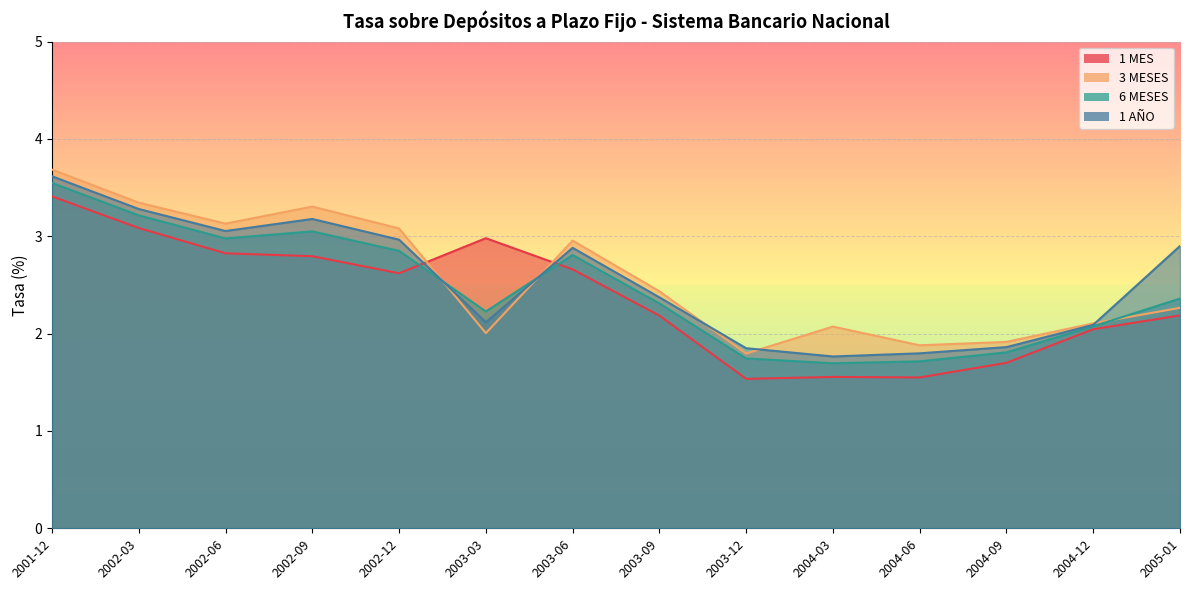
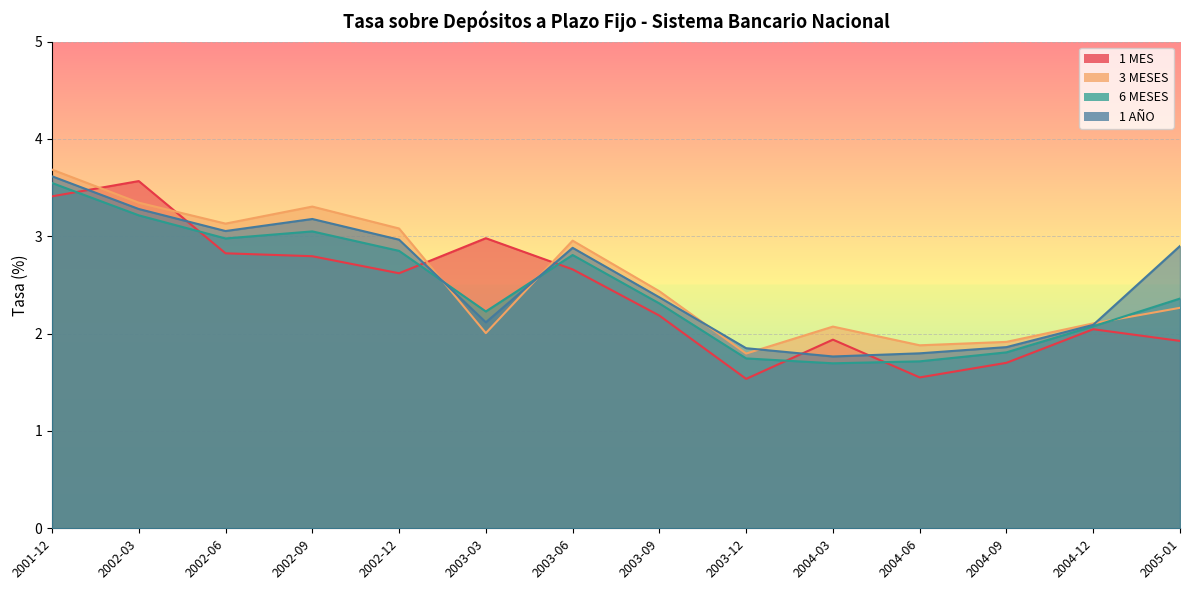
  {
    "1 MES": {
      "2001-12": 3.4,
-     "2002-03": 3.1,
+     "2002-03": 3.6,
      "2002-06": 2.8,
      "2002-09": 2.8,
      "2002-12": 2.6,
      "2003-03": 3.0,
      "2003-06": 2.7,
      "2003-09": 2.2,
      "2003-12": 1.5,
-     "2004-03": 1.6,
+     "2004-03": 1.9,
      "2004-06": 1.6,
      "2004-09": 1.7,
      "2004-12": 2.0,
-     "2005-01": 2.2
+     "2005-01": 1.9
    },
    "3 MESES": {
      "2001-12": 3.7,
      "2002-03": 3.3,
      "2002-06": 3.1,
      "2002-09": 3.3,
      "2002-12": 3.1,
      "2003-03": 2.0,
      "2003-06": 3.0,
      "2003-09": 2.4,
      "2003-12": 1.8,
      "2004-03": 2.1,
      "2004-06": 1.9,
      "2004-09": 1.9,
      "2005-01": 2.3
    }
  }
